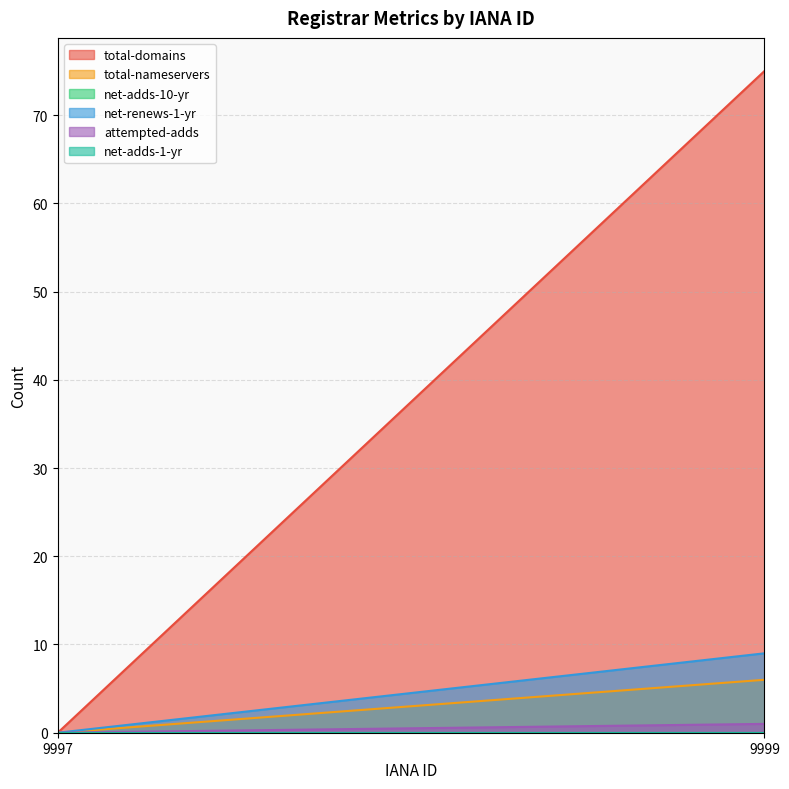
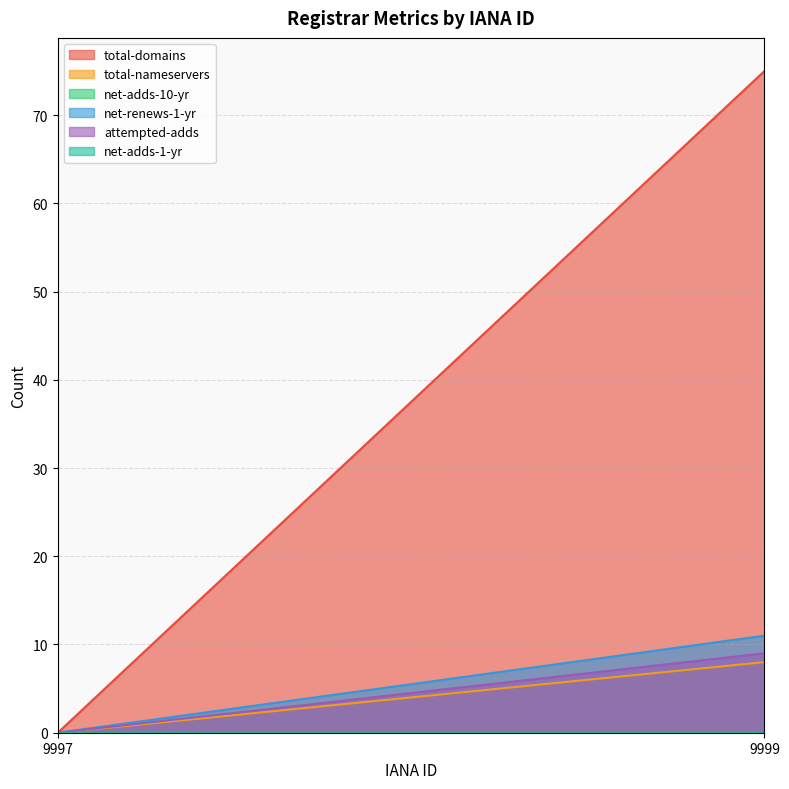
  {
    "total-domains": {
      "9999": 75
    },
    "total-nameservers": {
-     "9999": 6
+     "9999": 8
    },
    "net-adds-1-yr": {
      "9999": 0
    },
    "net-renews-1-yr": {
-     "9999": 9
+     "9999": 11
    },
    "attempted-adds": {
-     "9999": 1
+     "9999": 9
    }
  }
